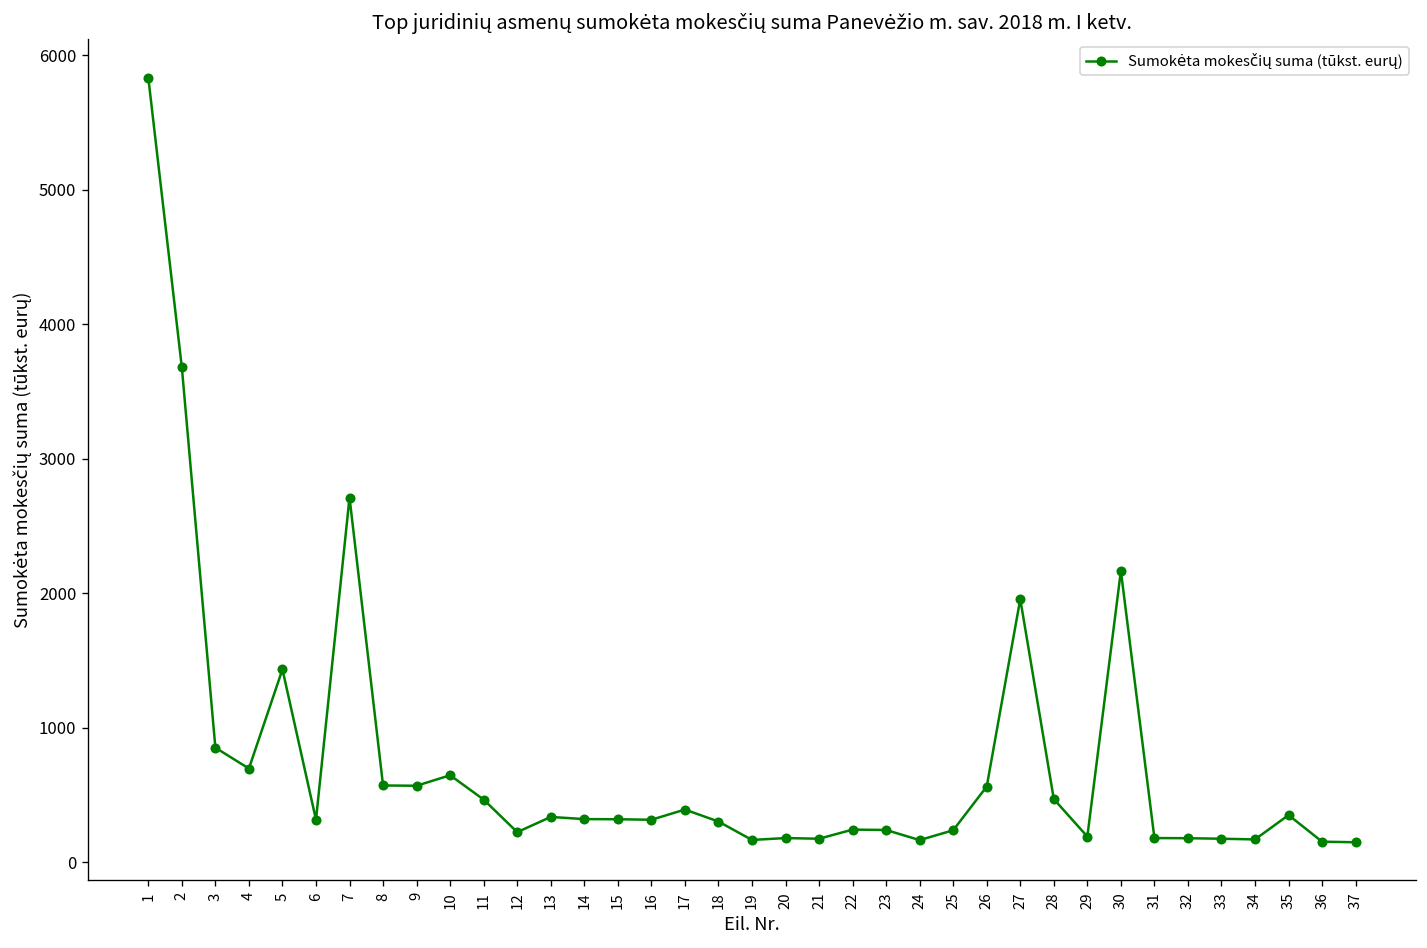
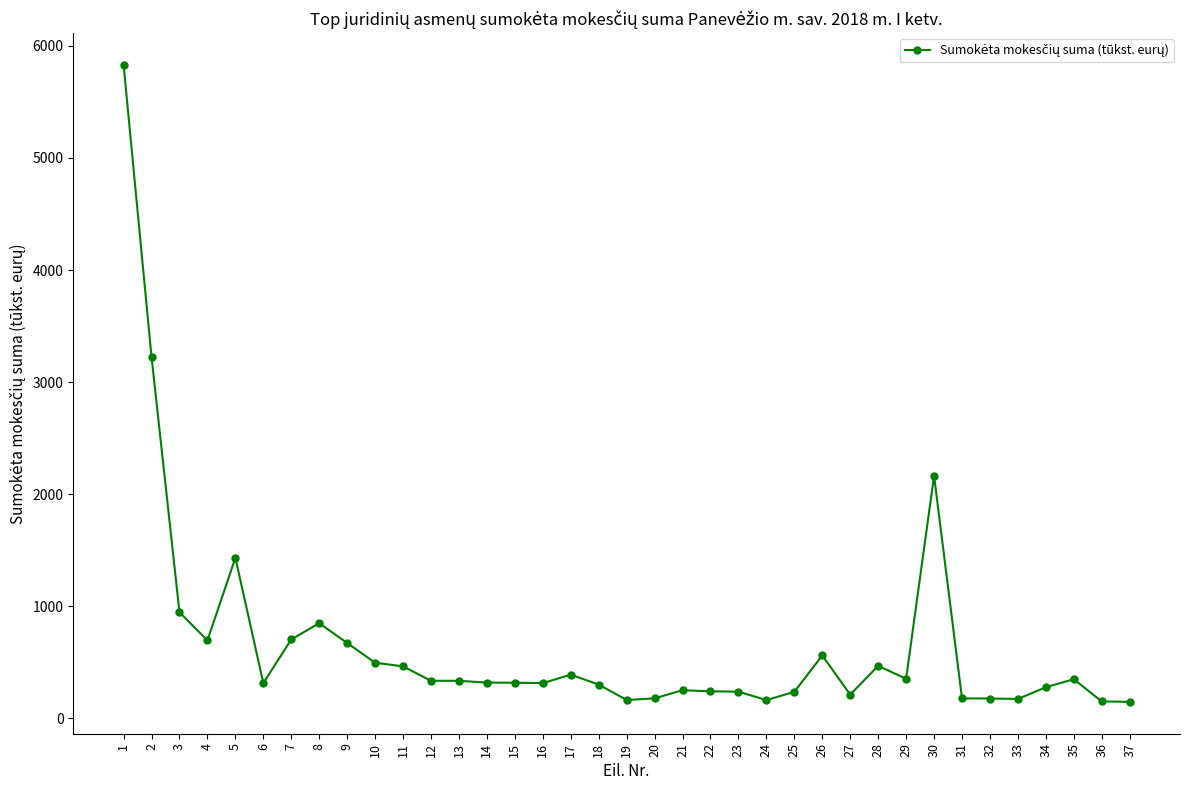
  {
    "1": 5830,
-   "2": 3680,
-   "3": 850,
+   "2": 3230,
+   "3": 950,
    "4": 700,
    "5": 1430,
    "6": 310,
-   "7": 2710,
-   "8": 570,
-   "9": 570,
-   "10": 650,
+   "7": 700,
+   "8": 850,
+   "9": 670,
+   "10": 500,
    "11": 460,
-   "12": 220,
+   "12": 340,
    "13": 340,
    "14": 320,
    "15": 320,
    "16": 310,
    "17": 390,
    "18": 300,
    "19": 160,
    "20": 180,
-   "21": 170,
+   "21": 250,
    "22": 240,
    "23": 240,
    "24": 160,
    "25": 240,
    "26": 560,
-   "27": 1960,
+   "27": 210,
    "28": 470,
-   "29": 190,
+   "29": 350,
    "30": 2160,
    "31": 180,
    "32": 180,
    "33": 170,
-   "34": 170,
+   "34": 280,
    "35": 350,
    "36": 150,
    "37": 150
  }
